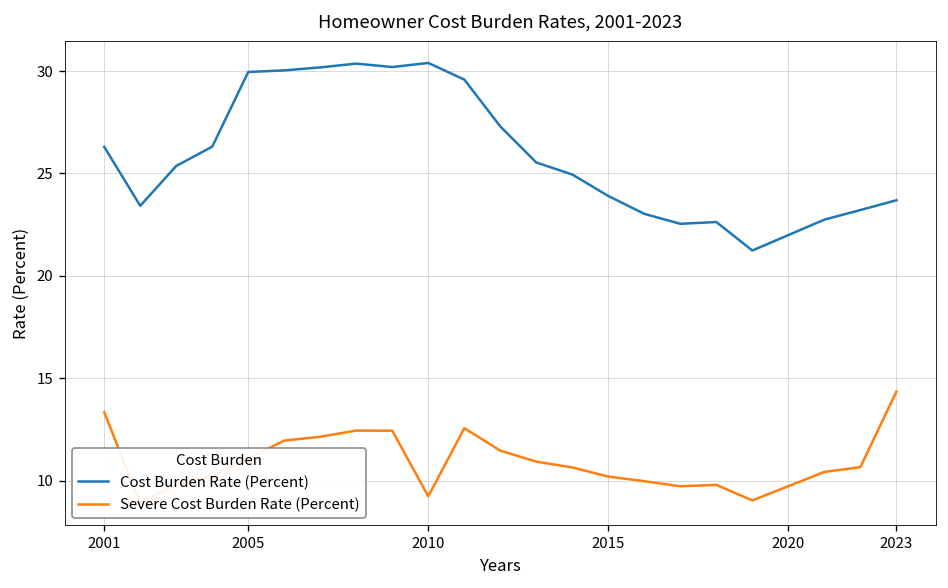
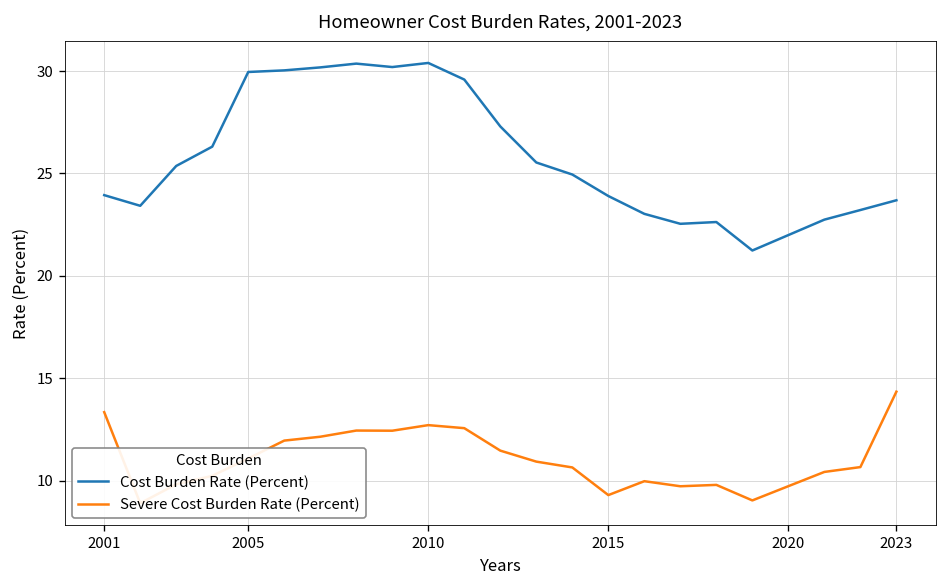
  {
    "Cost Burden Rate (Percent)": {
-     "2001": 26.3,
+     "2001": 23.9,
      "2005": 30.0,
      "2010": 30.4,
      "2015": 23.9,
      "2023": 23.7
    },
    "Severe Cost Burden Rate (Percent)": {
      "2001": 13.3,
-     "2010": 9.2,
-     "2015": 10.2,
+     "2010": 12.7,
+     "2015": 9.3,
      "2023": 14.3
    }
  }
